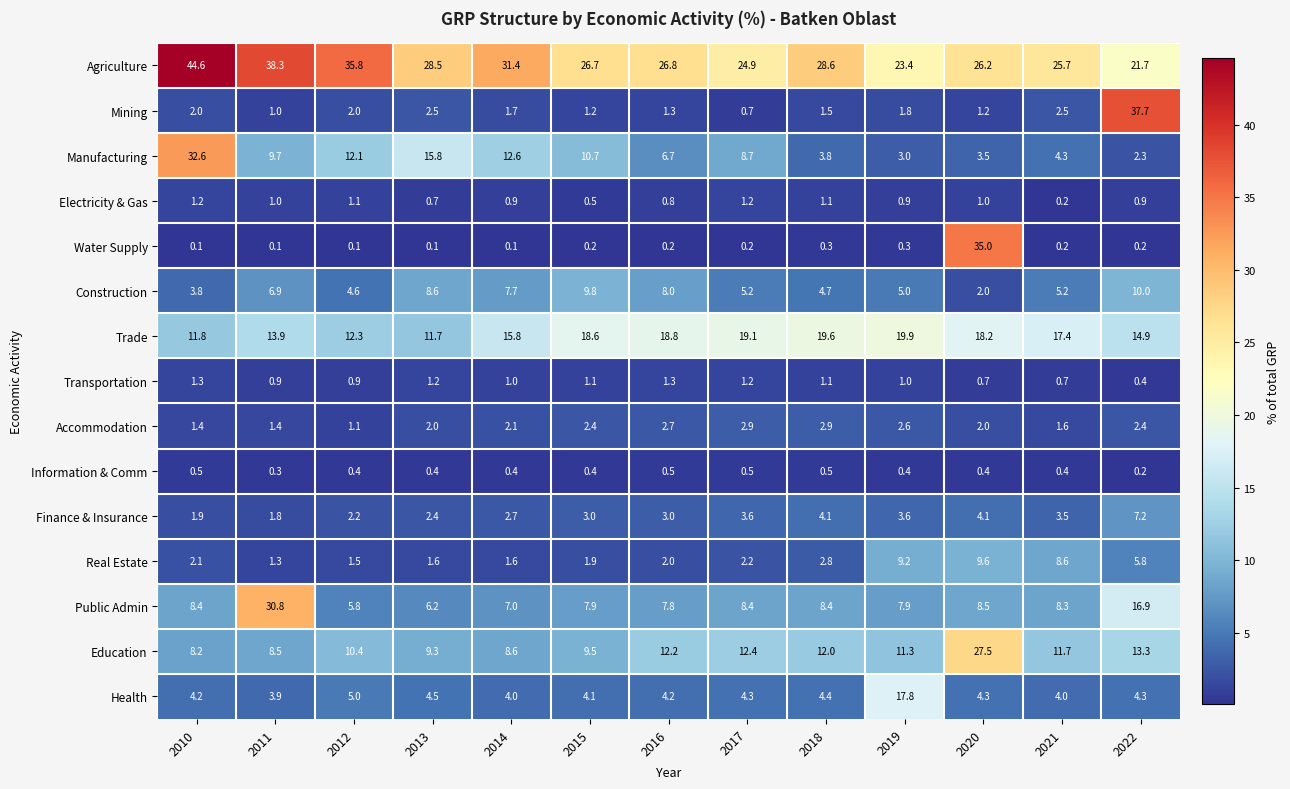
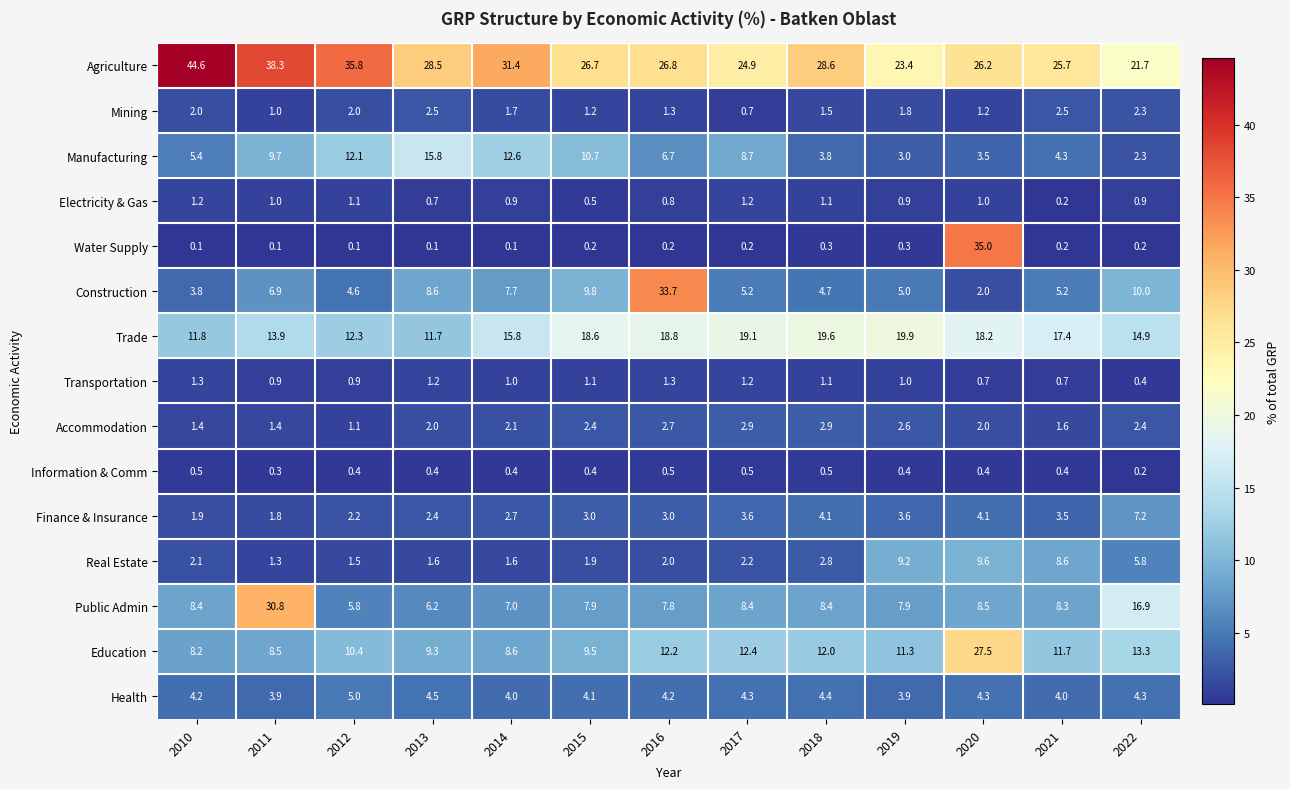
  {
    "Agriculture": {
      "2010": 44.6,
      "2011": 38.3,
      "2012": 35.8,
      "2013": 28.5,
      "2014": 31.4,
      "2015": 26.7,
      "2016": 26.8,
      "2017": 24.9,
      "2018": 28.6,
      "2019": 23.4,
      "2020": 26.2,
      "2021": 25.7,
      "2022": 21.7
    },
    "Mining": {
      "2010": 2.0,
      "2011": 1.0,
      "2012": 2.0,
      "2013": 2.5,
      "2014": 1.7,
      "2015": 1.2,
      "2016": 1.3,
      "2017": 0.7,
      "2018": 1.5,
      "2019": 1.8,
      "2020": 1.2,
      "2021": 2.5,
-     "2022": 37.7
+     "2022": 2.3
    },
    "Manufacturing": {
-     "2010": 32.6,
+     "2010": 5.4,
      "2011": 9.7,
      "2012": 12.1,
      "2013": 15.8,
      "2014": 12.6,
      "2015": 10.7,
      "2016": 6.7,
      "2017": 8.7,
      "2018": 3.8,
      "2019": 3.0,
      "2020": 3.5,
      "2021": 4.3,
      "2022": 2.3
    },
    "Electricity & Gas": {
      "2010": 1.2,
      "2011": 1.0,
      "2012": 1.1,
      "2013": 0.7,
      "2014": 0.9,
      "2015": 0.5,
      "2016": 0.8,
      "2017": 1.2,
      "2018": 1.1,
      "2019": 0.9,
      "2020": 1.0,
      "2021": 0.2,
      "2022": 0.9
    },
    "Water Supply": {
      "2010": 0.1,
      "2011": 0.1,
      "2012": 0.1,
      "2013": 0.1,
      "2014": 0.1,
      "2015": 0.2,
      "2016": 0.2,
      "2017": 0.2,
      "2018": 0.3,
      "2019": 0.3,
      "2020": 35.0,
      "2021": 0.2,
      "2022": 0.2
    },
    "Construction": {
      "2010": 3.8,
      "2011": 6.9,
      "2012": 4.6,
      "2013": 8.6,
      "2014": 7.7,
      "2015": 9.8,
-     "2016": 8.0,
+     "2016": 33.7,
      "2017": 5.2,
      "2018": 4.7,
      "2019": 5.0,
      "2020": 2.0,
      "2021": 5.2,
      "2022": 10.0
    },
    "Trade": {
      "2010": 11.8,
      "2011": 13.9,
      "2012": 12.3,
      "2013": 11.7,
      "2014": 15.8,
      "2015": 18.6,
      "2016": 18.8,
      "2017": 19.1,
      "2018": 19.6,
      "2019": 19.9,
      "2020": 18.2,
      "2021": 17.4,
      "2022": 14.9
    },
    "Transportation": {
      "2010": 1.3,
      "2011": 0.9,
      "2012": 0.9,
      "2013": 1.2,
      "2014": 1.0,
      "2015": 1.1,
      "2016": 1.3,
      "2017": 1.2,
      "2018": 1.1,
      "2019": 1.0,
      "2020": 0.7,
      "2021": 0.7,
      "2022": 0.4
    },
    "Accommodation": {
      "2010": 1.4,
      "2011": 1.4,
      "2012": 1.1,
      "2013": 2.0,
      "2014": 2.1,
      "2015": 2.4,
      "2016": 2.7,
      "2017": 2.9,
      "2018": 2.9,
      "2019": 2.6,
      "2020": 2.0,
      "2021": 1.6,
      "2022": 2.4
    },
    "Information & Comm": {
      "2010": 0.5,
      "2011": 0.3,
      "2012": 0.4,
      "2013": 0.4,
      "2014": 0.4,
      "2015": 0.4,
      "2016": 0.5,
      "2017": 0.5,
      "2018": 0.5,
      "2019": 0.4,
      "2020": 0.4,
      "2021": 0.4,
      "2022": 0.2
    },
    "Finance & Insurance": {
      "2010": 1.9,
      "2011": 1.8,
      "2012": 2.2,
      "2013": 2.4,
      "2014": 2.7,
      "2015": 3.0,
      "2016": 3.0,
      "2017": 3.6,
      "2018": 4.1,
      "2019": 3.6,
      "2020": 4.1,
      "2021": 3.5,
      "2022": 7.2
    },
    "Real Estate": {
      "2010": 2.1,
      "2011": 1.3,
      "2012": 1.5,
      "2013": 1.6,
      "2014": 1.6,
      "2015": 1.9,
      "2016": 2.0,
      "2017": 2.2,
      "2018": 2.8,
      "2019": 9.2,
      "2020": 9.6,
      "2021": 8.6,
      "2022": 5.8
    },
    "Public Admin": {
      "2010": 8.4,
      "2011": 30.8,
      "2012": 5.8,
      "2013": 6.2,
      "2014": 7.0,
      "2015": 7.9,
      "2016": 7.8,
      "2017": 8.4,
      "2018": 8.4,
      "2019": 7.9,
      "2020": 8.5,
      "2021": 8.3,
      "2022": 16.9
    },
    "Education": {
      "2010": 8.2,
      "2011": 8.5,
      "2012": 10.4,
      "2013": 9.3,
      "2014": 8.6,
      "2015": 9.5,
      "2016": 12.2,
      "2017": 12.4,
      "2018": 12.0,
      "2019": 11.3,
      "2020": 27.5,
      "2021": 11.7,
      "2022": 13.3
    },
    "Health": {
      "2010": 4.2,
      "2011": 3.9,
      "2012": 5.0,
      "2013": 4.5,
      "2014": 4.0,
      "2015": 4.1,
      "2016": 4.2,
      "2017": 4.3,
      "2018": 4.4,
-     "2019": 17.8,
+     "2019": 3.9,
      "2020": 4.3,
      "2021": 4.0,
      "2022": 4.3
    }
  }
